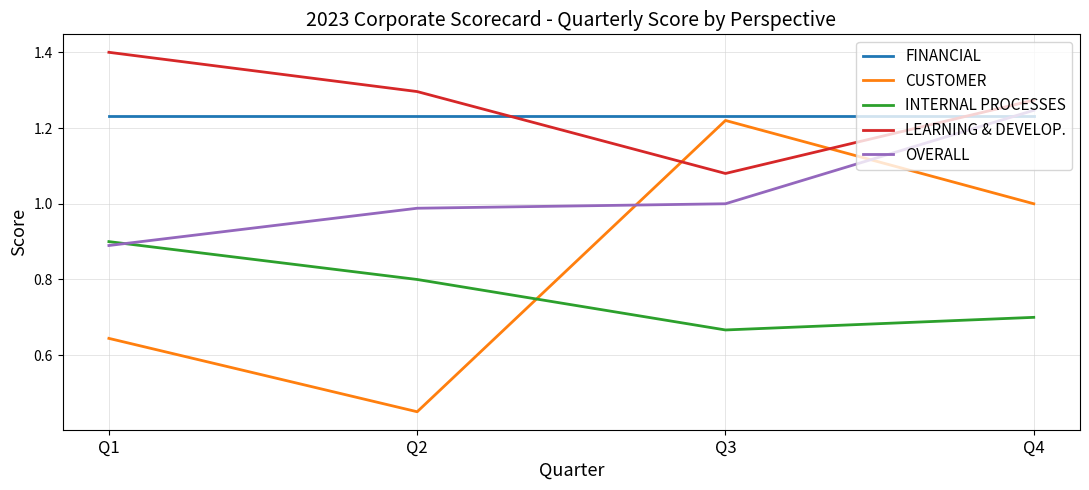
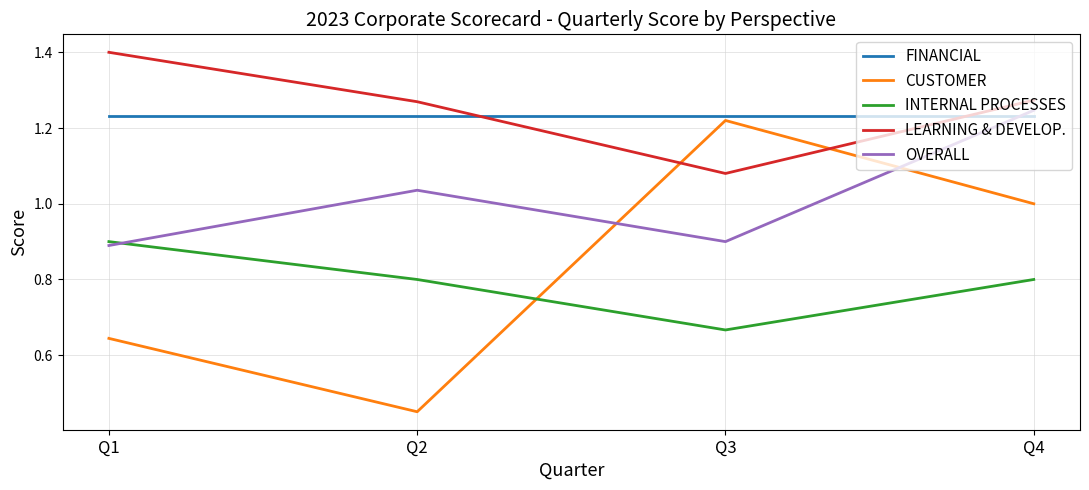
  {
    "FINANCIAL": {
      "Q1": 1.23,
      "Q2": 1.23,
      "Q3": 1.23
    },
    "CUSTOMER": {
      "Q1": 0.64,
      "Q2": 0.45,
      "Q3": 1.22,
      "Q4": 1.00
    },
    "INTERNAL PROCESSES": {
      "Q1": 0.9,
      "Q2": 0.8,
      "Q3": 0.67,
-     "Q4": 0.7
+     "Q4": 0.8
    },
    "LEARNING & DEVELOP.": {
      "Q1": 1.40,
-     "Q2": 1.30,
+     "Q2": 1.27,
      "Q3": 1.08
    },
    "OVERALL": {
      "Q1": 0.89,
-     "Q2": 0.99,
-     "Q3": 1.0
+     "Q2": 1.04,
+     "Q3": 0.9
    }
  }
